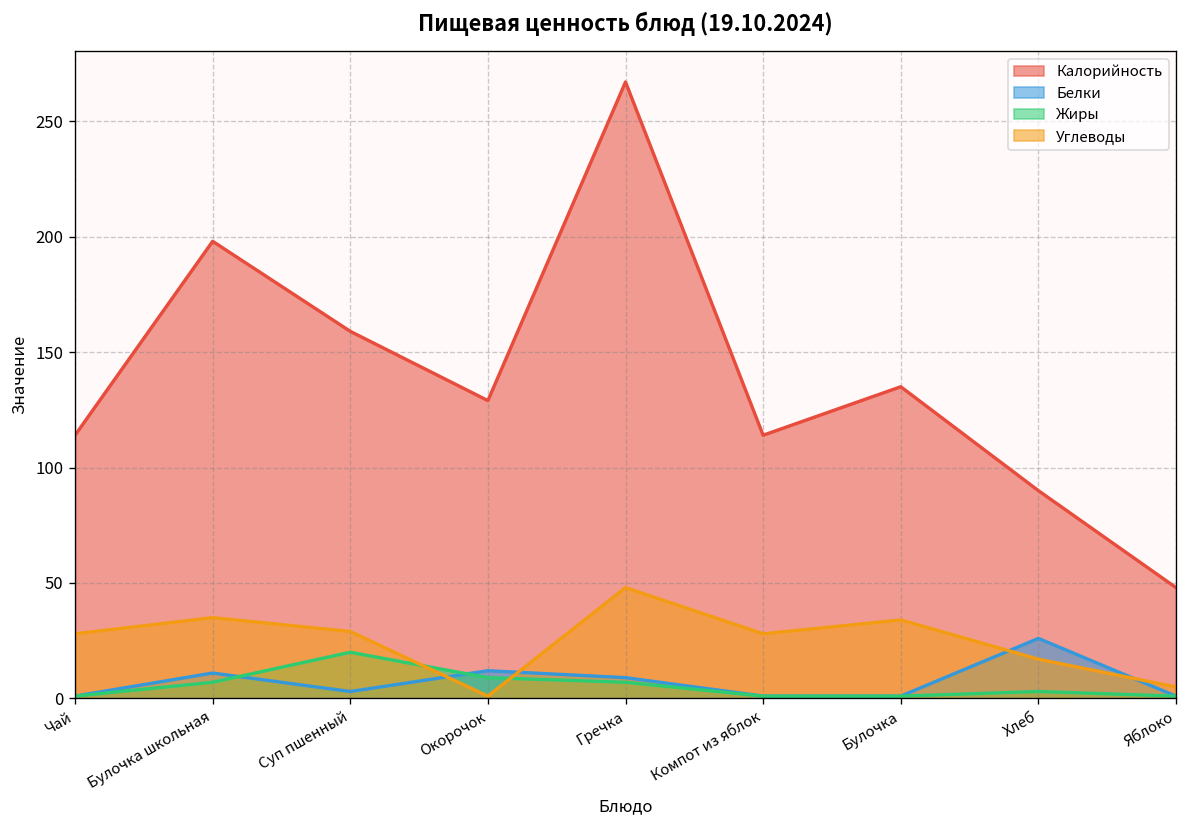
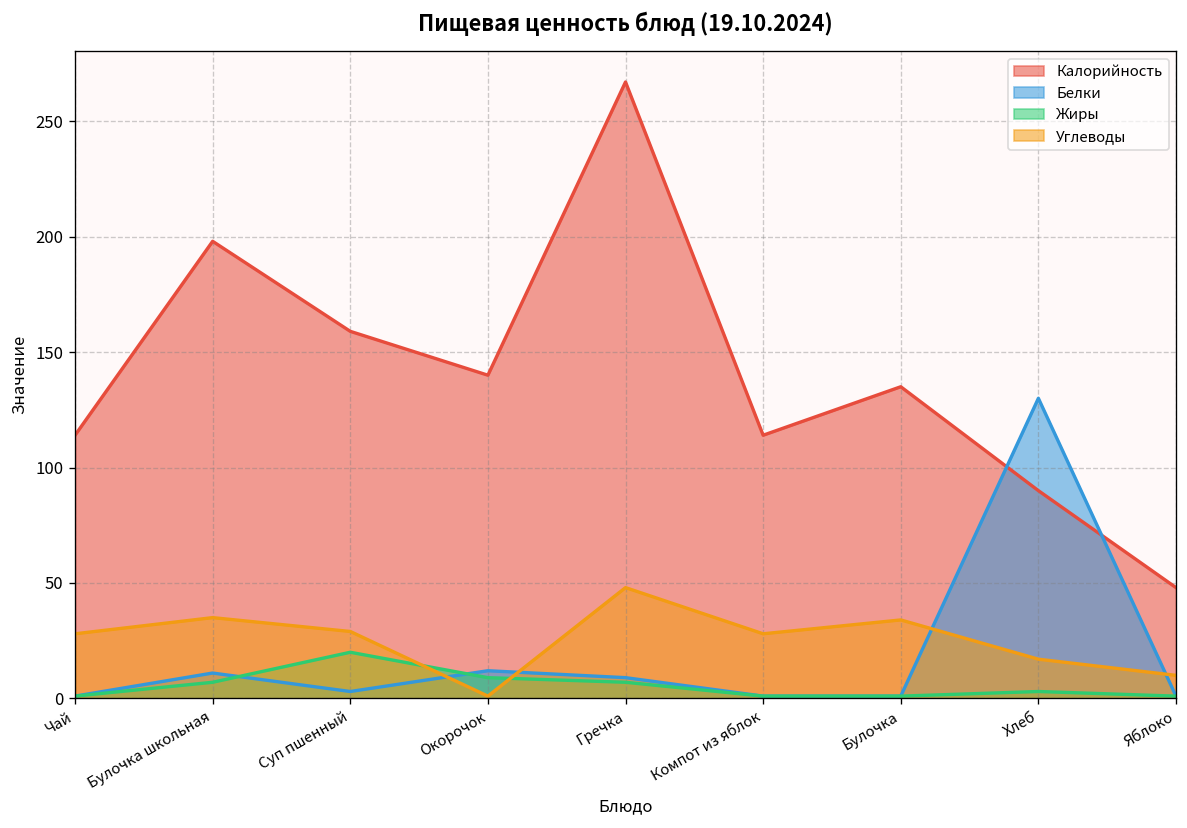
  {
    "Калорийность": {
      "Чай": 114,
      "Булочка школьная": 198,
      "Суп пшенный": 159,
-     "Окорочок": 129,
+     "Окорочок": 140,
      "Гречка": 267,
      "Компот из яблок": 114,
      "Булочка": 135,
      "Хлеб": 90,
      "Яблоко": 48
    },
    "Белки": {
      "Булочка школьная": 11,
      "Суп пшенный": 3,
      "Окорочок": 12,
      "Гречка": 9,
-     "Хлеб": 26
+     "Хлеб": 130
    },
    "Жиры": {
      "Булочка школьная": 7,
      "Суп пшенный": 20,
      "Окорочок": 9,
      "Гречка": 7,
      "Хлеб": 3
    },
    "Углеводы": {
      "Чай": 28,
      "Булочка школьная": 35,
      "Суп пшенный": 29,
      "Окорочок": 1,
      "Гречка": 48,
      "Компот из яблок": 28,
      "Булочка": 34,
      "Хлеб": 17,
-     "Яблоко": 5
+     "Яблоко": 10
    }
  }
